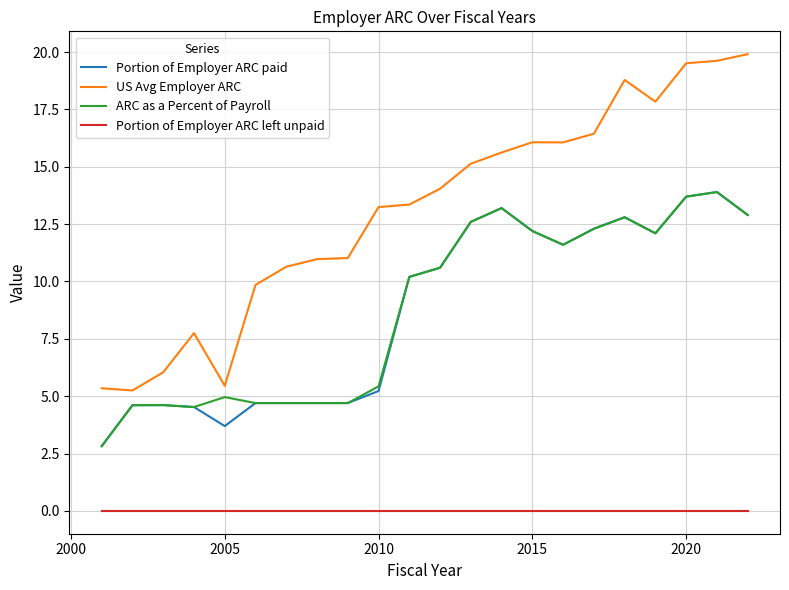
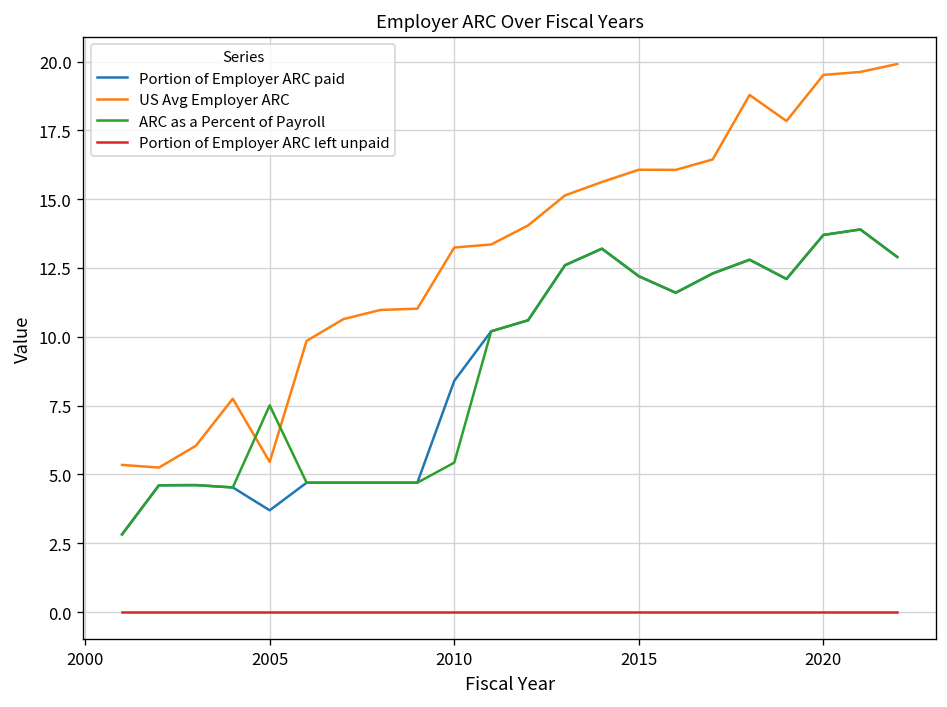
  {
    "Portion of Employer ARC paid": {
      "2005": 3.7,
-     "2010": 5.2
+     "2010": 8.4
    },
    "US Avg Employer ARC": {
      "2005": 5.5,
      "2010": 13.2,
      "2015": 16.1,
      "2020": 19.5
    },
    "ARC as a Percent of Payroll": {
-     "2005": 5.0,
+     "2005": 7.5,
      "2010": 5.4
    },
    "Portion of Employer ARC left unpaid": {
      "2005": 0.0,
      "2010": 0.0,
      "2015": 0.0,
      "2020": 0.0
    }
  }
